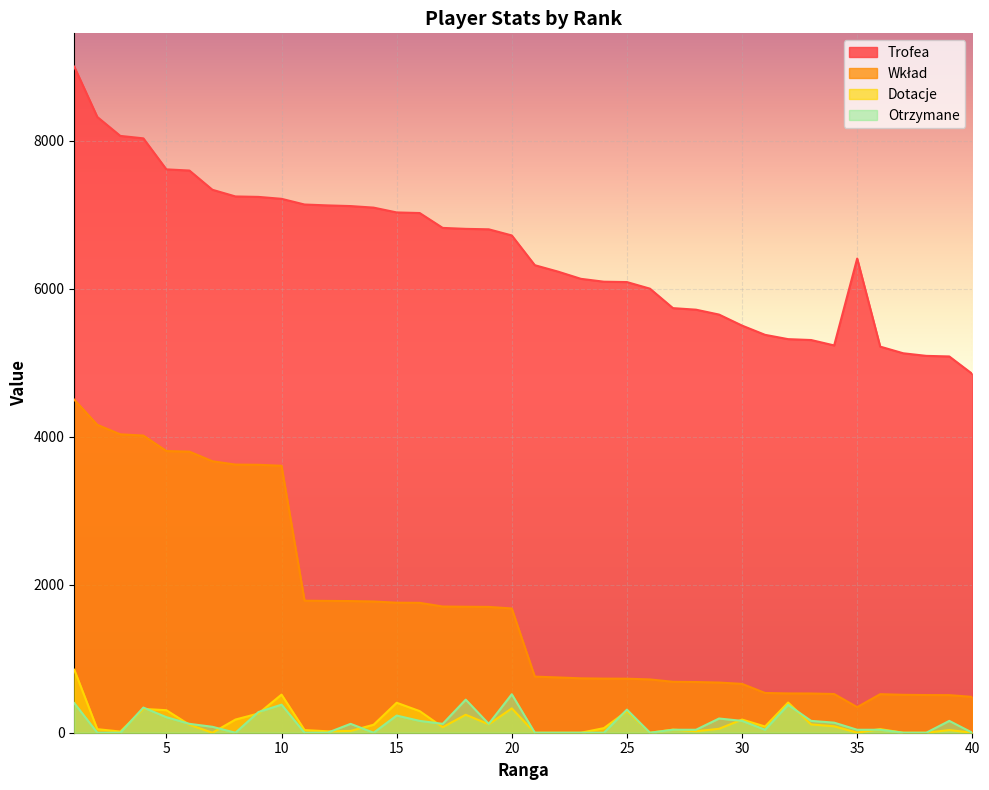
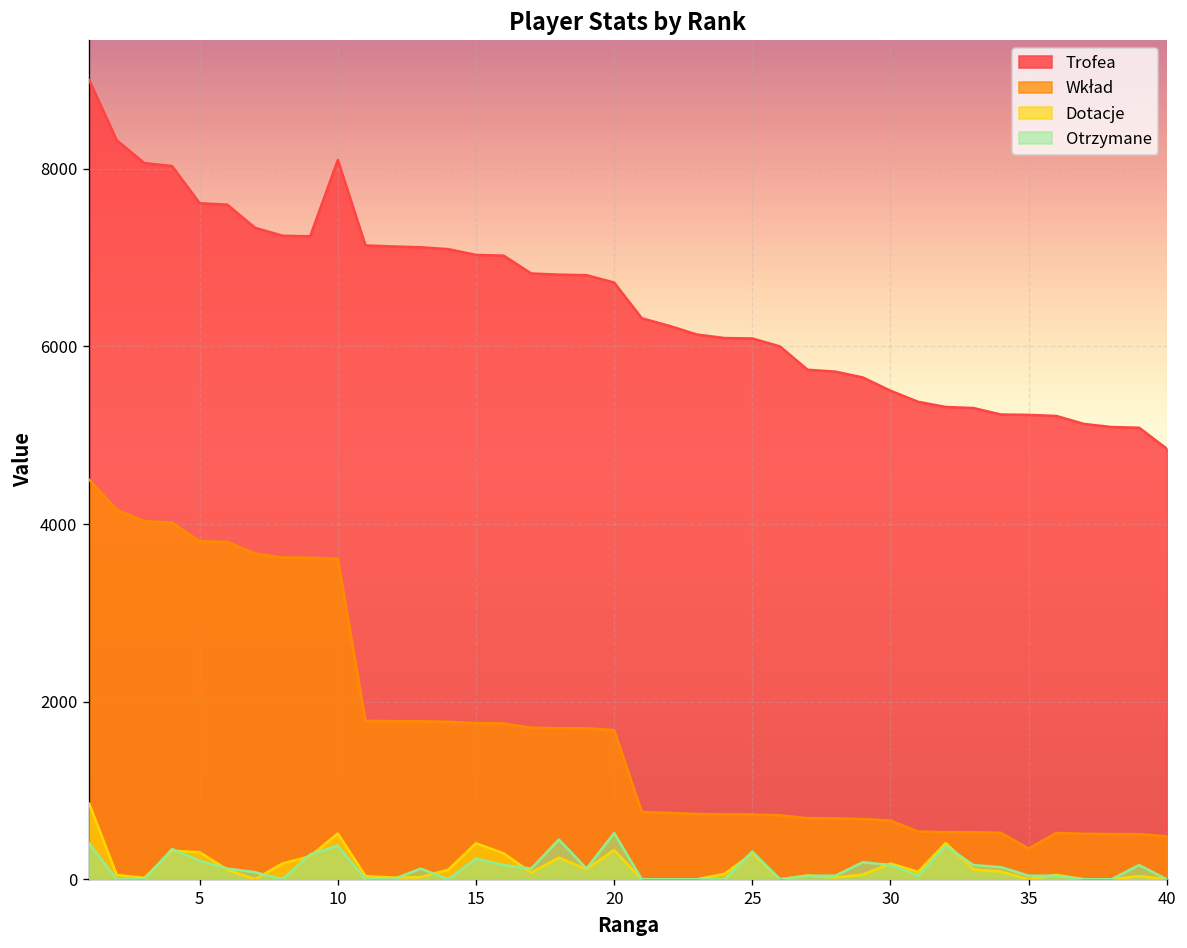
  {
    "Trofea": {
      "5": 7600,
-     "10": 7200,
+     "10": 8100,
      "15": 7000,
      "20": 6700,
      "25": 6100,
      "30": 5500,
-     "35": 6400,
+     "35": 5200,
      "40": 4800
    },
    "Wkład": {
      "5": 3800,
      "10": 3600,
      "15": 1800,
      "20": 1700,
      "25": 700,
      "30": 700,
      "35": 300,
      "40": 500
    },
    "Dotacje": {
      "5": 300,
      "10": 500,
      "15": 400,
      "20": 300,
      "35": 0
    },
    "Otrzymane": {
      "5": 200,
      "10": 400,
      "15": 200,
      "20": 500,
      "35": 0
    }
  }
